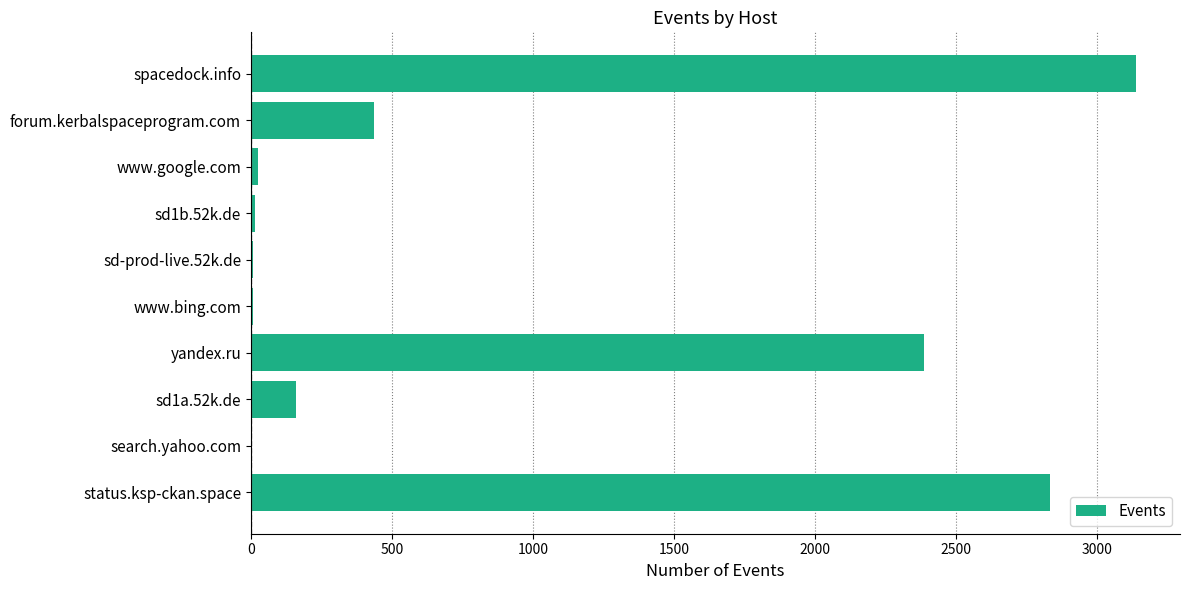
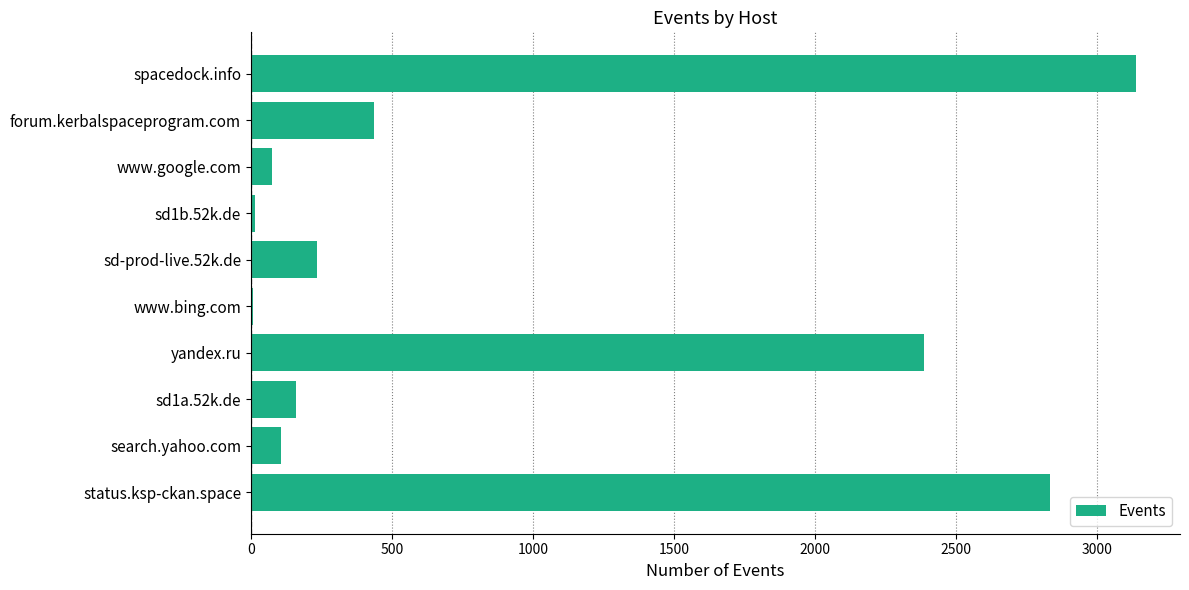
  {
    "spacedock.info": 3140,
    "forum.kerbalspaceprogram.com": 440,
-   "www.google.com": 30,
+   "www.google.com": 80,
    "sd1b.52k.de": 10,
-   "sd-prod-live.52k.de": 10,
+   "sd-prod-live.52k.de": 230,
    "yandex.ru": 2390,
    "sd1a.52k.de": 160,
-   "search.yahoo.com": 0,
+   "search.yahoo.com": 110,
    "status.ksp-ckan.space": 2830
  }
